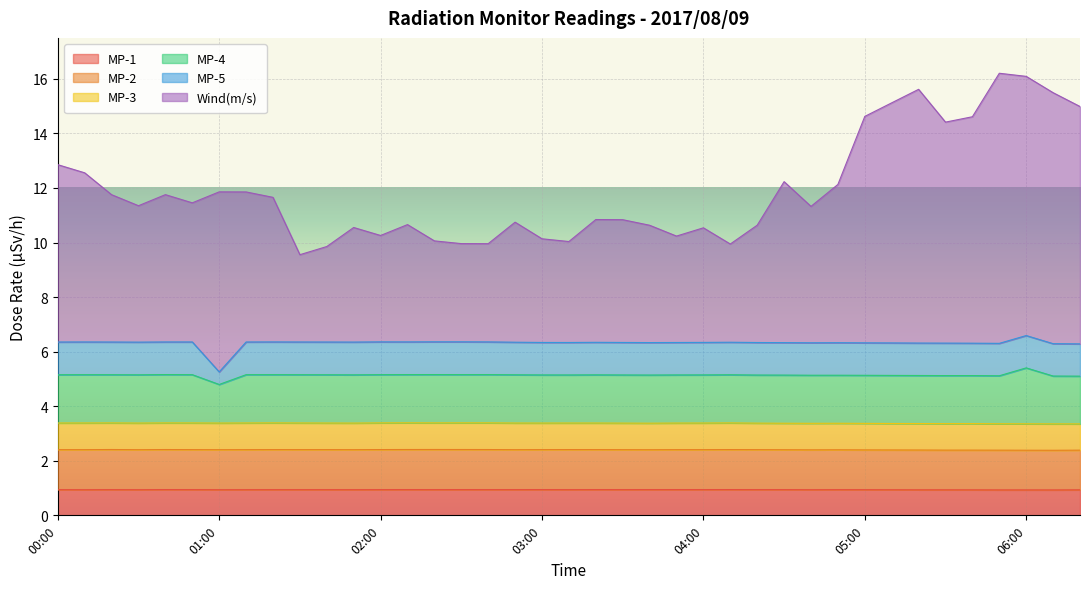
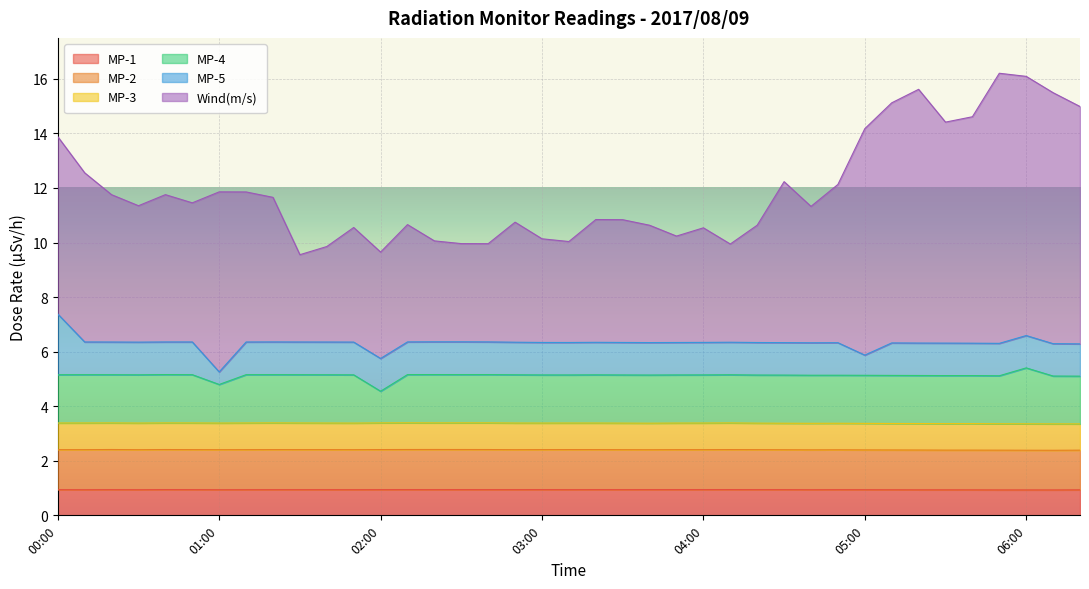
  {
    "MP-4": {
      "00:00": 1.8,
      "01:00": 1.4,
-     "02:00": 1.8,
+     "02:00": 1.2,
      "03:00": 1.8,
      "04:00": 1.8,
      "05:00": 1.8,
      "06:00": 2.0
    },
    "MP-5": {
-     "00:00": 1.2,
+     "00:00": 2.2,
      "01:00": 0.5,
      "02:00": 1.2,
      "03:00": 1.2,
      "04:00": 1.2,
-     "05:00": 1.2,
+     "05:00": 0.7,
      "06:00": 1.2
    },
    "Wind(m/s)": {
      "00:00": 6.5,
      "01:00": 6.6,
      "02:00": 3.9,
      "03:00": 3.8,
      "04:00": 4.2,
      "05:00": 8.3,
      "06:00": 9.5
    }
  }
